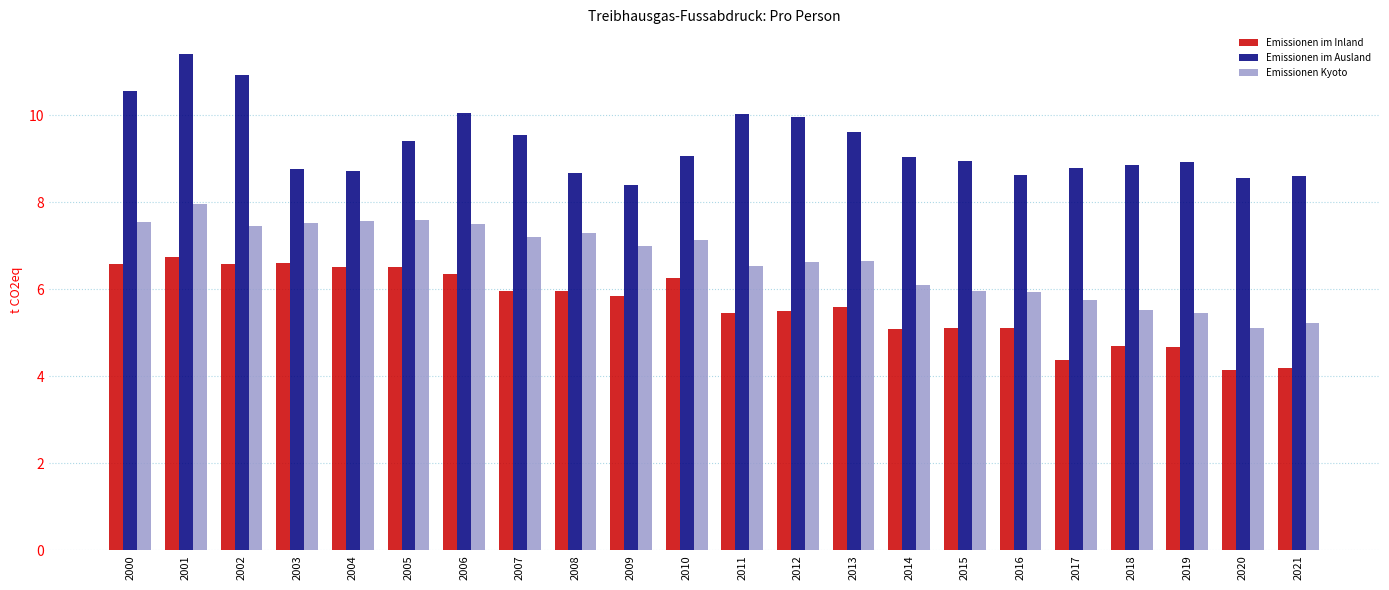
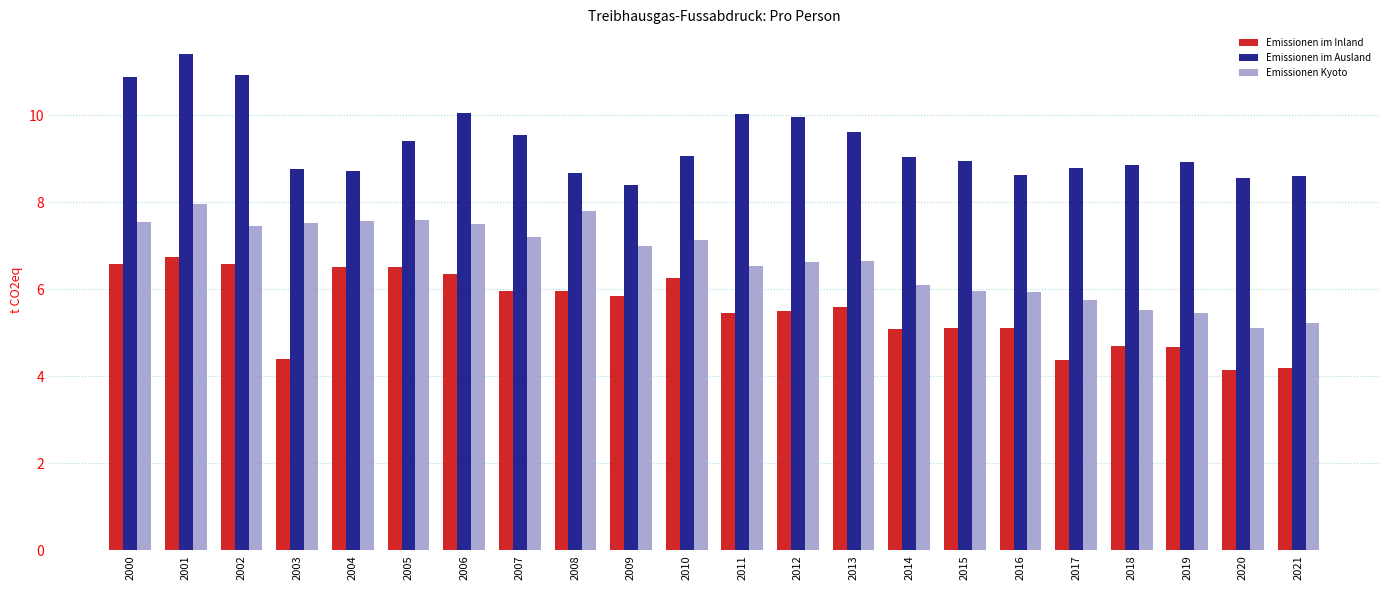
  {
    "Emissionen im Inland": {
      "2000": 6.6,
      "2001": 6.7,
      "2002": 6.6,
-     "2003": 6.6,
+     "2003": 4.4,
      "2004": 6.5,
      "2005": 6.5,
      "2006": 6.4,
      "2007": 6.0,
      "2008": 6.0,
      "2009": 5.8,
      "2010": 6.3,
      "2011": 5.4,
      "2012": 5.5,
      "2013": 5.6,
      "2014": 5.1,
      "2015": 5.1,
      "2016": 5.1,
      "2017": 4.4,
      "2018": 4.7,
      "2019": 4.7,
      "2020": 4.1,
      "2021": 4.2
    },
    "Emissionen im Ausland": {
-     "2000": 10.6,
+     "2000": 10.9,
      "2001": 11.4,
      "2002": 10.9,
      "2003": 8.7,
      "2004": 8.7,
      "2005": 9.4,
      "2006": 10.0,
      "2007": 9.5,
      "2008": 8.7,
      "2009": 8.4,
      "2010": 9.1,
      "2011": 10.0,
      "2012": 9.9,
      "2013": 9.6,
      "2014": 9.0,
      "2015": 8.9,
      "2016": 8.6,
      "2017": 8.8,
      "2018": 8.8,
      "2019": 8.9,
      "2020": 8.6,
      "2021": 8.6
    },
    "Emissionen Kyoto": {
      "2000": 7.5,
      "2001": 7.9,
      "2002": 7.4,
      "2003": 7.5,
      "2004": 7.6,
      "2005": 7.6,
      "2006": 7.5,
      "2007": 7.2,
-     "2008": 7.3,
+     "2008": 7.8,
      "2009": 7.0,
      "2010": 7.1,
      "2011": 6.5,
      "2012": 6.6,
      "2013": 6.7,
      "2014": 6.1,
      "2015": 6.0,
      "2016": 5.9,
      "2017": 5.7,
      "2018": 5.5,
      "2019": 5.5,
      "2020": 5.1,
      "2021": 5.2
    }
  }
